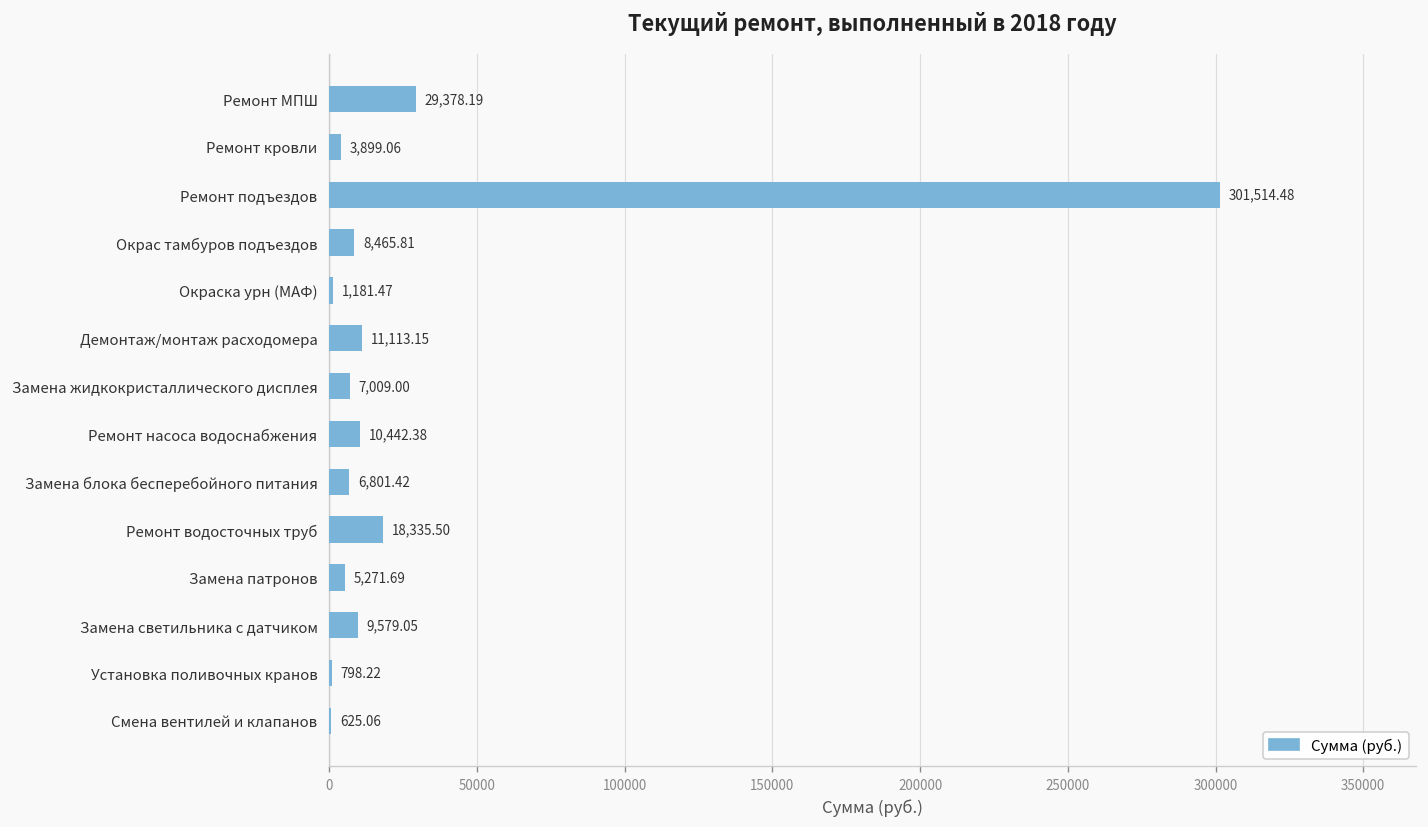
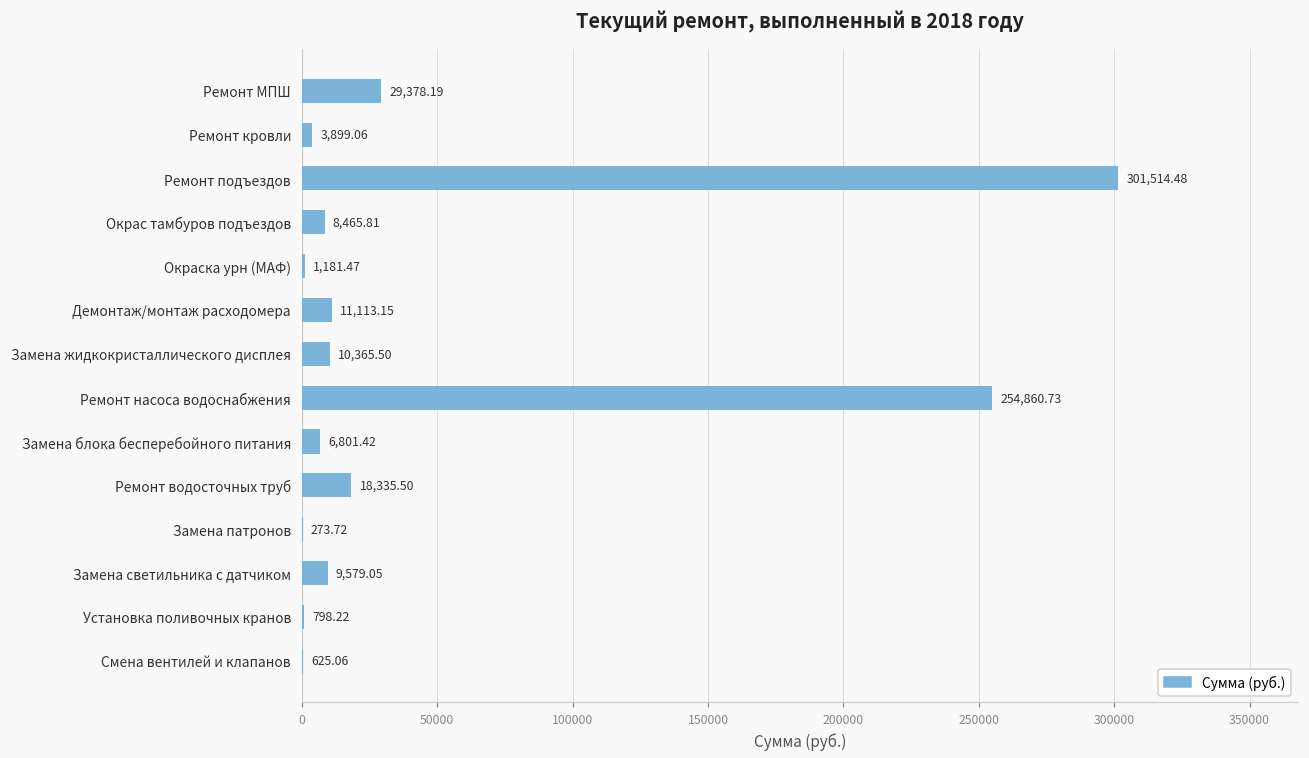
  {
    "Ремонт МПШ": "29,378.19",
    "Ремонт кровли": "3,899.06",
    "Ремонт подъездов": "301,514.48",
    "Окрас тамбуров подъездов": "8,465.81",
    "Окраска урн (МАФ)": "1,181.47",
    "Демонтаж/монтаж расходомера": "11,113.15",
-   "Замена жидкокристаллического дисплея": "7,009.00",
-   "Ремонт насоса водоснабжения": "10,442.38",
+   "Замена жидкокристаллического дисплея": "10,365.50",
+   "Ремонт насоса водоснабжения": "254,860.73",
    "Замена блока бесперебойного питания": "6,801.42",
    "Ремонт водосточных труб": "18,335.50",
-   "Замена патронов": "5,271.69",
+   "Замена патронов": "273.72",
    "Замена светильника с датчиком": "9,579.05",
    "Установка поливочных кранов": "798.22",
    "Смена вентилей и клапанов": "625.06"
  }
